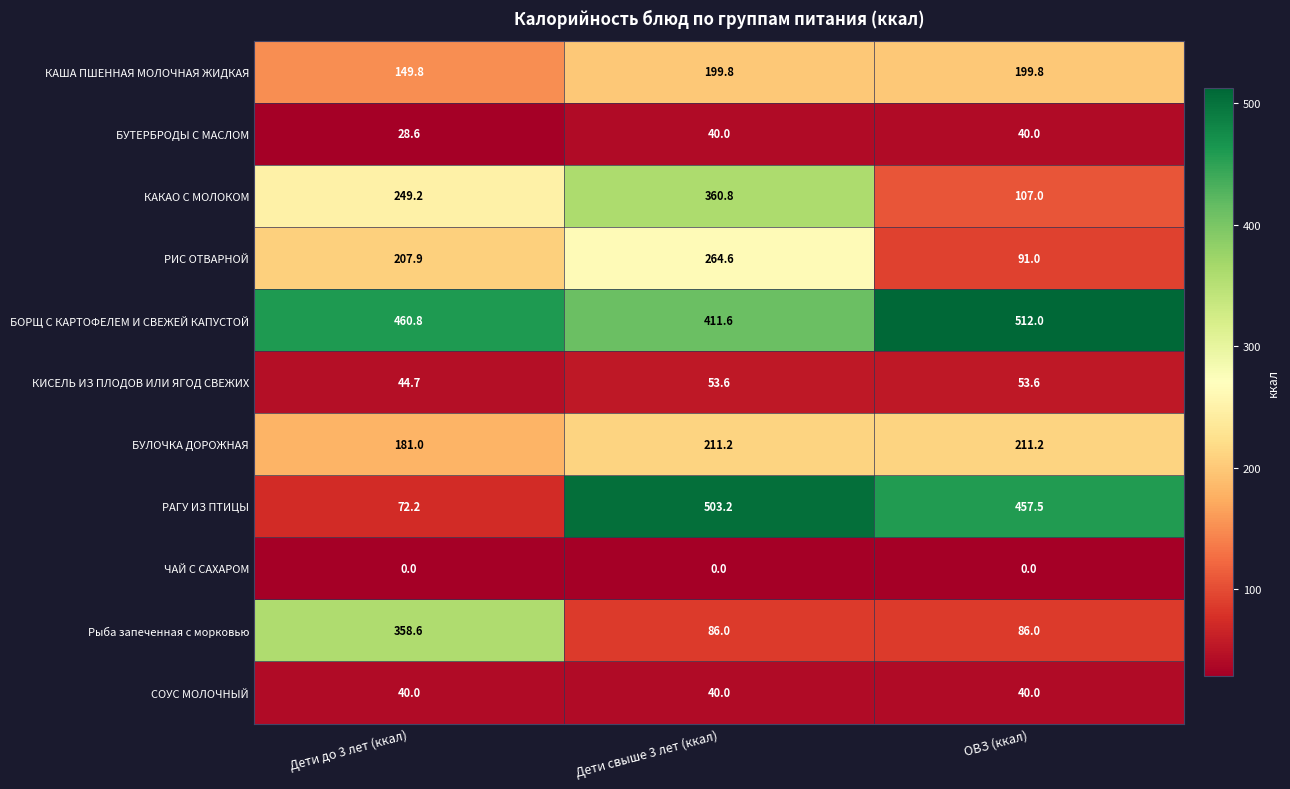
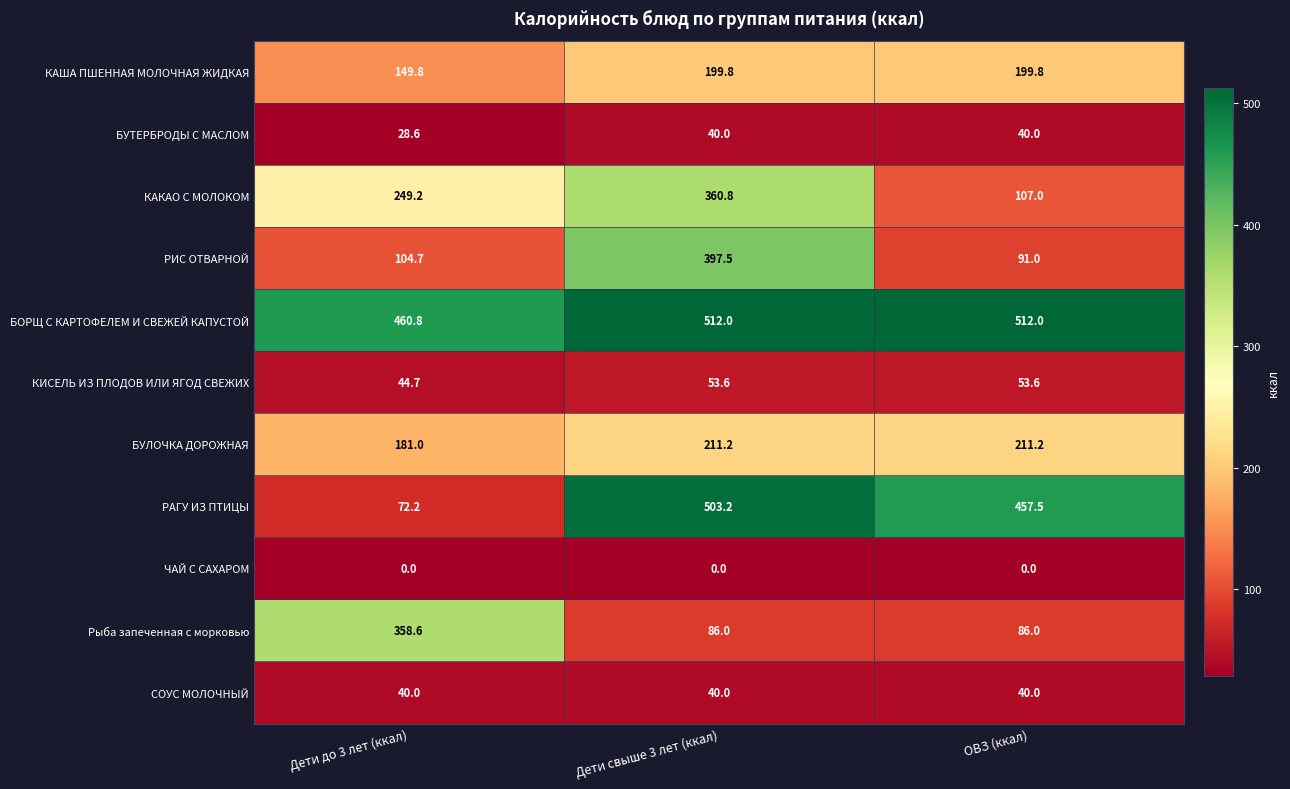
  {
    "КАША ПШЕННАЯ МОЛОЧНАЯ ЖИДКАЯ": {
      "Дети до 3 лет (ккал)": 149.8,
      "Дети свыше 3 лет (ккал)": 199.8,
      "ОВЗ (ккал)": 199.8
    },
    "БУТЕРБРОДЫ С МАСЛОМ": {
      "Дети до 3 лет (ккал)": 28.6,
      "Дети свыше 3 лет (ккал)": 40.0,
      "ОВЗ (ккал)": 40.0
    },
    "КАКАО С МОЛОКОМ": {
      "Дети до 3 лет (ккал)": 249.2,
      "Дети свыше 3 лет (ккал)": 360.8,
      "ОВЗ (ккал)": 107.0
    },
    "РИС ОТВАРНОЙ": {
-     "Дети до 3 лет (ккал)": 207.9,
-     "Дети свыше 3 лет (ккал)": 264.6,
+     "Дети до 3 лет (ккал)": 104.7,
+     "Дети свыше 3 лет (ккал)": 397.5,
      "ОВЗ (ккал)": 91.0
    },
    "БОРЩ С КАРТОФЕЛЕМ И СВЕЖЕЙ КАПУСТОЙ": {
      "Дети до 3 лет (ккал)": 460.8,
-     "Дети свыше 3 лет (ккал)": 411.6,
+     "Дети свыше 3 лет (ккал)": 512.0,
      "ОВЗ (ккал)": 512.0
    },
    "КИСЕЛЬ ИЗ ПЛОДОВ ИЛИ ЯГОД СВЕЖИХ": {
      "Дети до 3 лет (ккал)": 44.7,
      "Дети свыше 3 лет (ккал)": 53.6,
      "ОВЗ (ккал)": 53.6
    },
    "БУЛОЧКА ДОРОЖНАЯ": {
      "Дети до 3 лет (ккал)": 181.0,
      "Дети свыше 3 лет (ккал)": 211.2,
      "ОВЗ (ккал)": 211.2
    },
    "РАГУ ИЗ ПТИЦЫ": {
      "Дети до 3 лет (ккал)": 72.2,
      "Дети свыше 3 лет (ккал)": 503.2,
      "ОВЗ (ккал)": 457.5
    },
    "ЧАЙ С САХАРОМ": {
      "Дети до 3 лет (ккал)": 0.0,
      "Дети свыше 3 лет (ккал)": 0.0,
      "ОВЗ (ккал)": 0.0
    },
    "Рыба запеченная с морковью": {
      "Дети до 3 лет (ккал)": 358.6,
      "Дети свыше 3 лет (ккал)": 86.0,
      "ОВЗ (ккал)": 86.0
    },
    "СОУС МОЛОЧНЫЙ": {
      "Дети до 3 лет (ккал)": 40.0,
      "Дети свыше 3 лет (ккал)": 40.0,
      "ОВЗ (ккал)": 40.0
    }
  }
